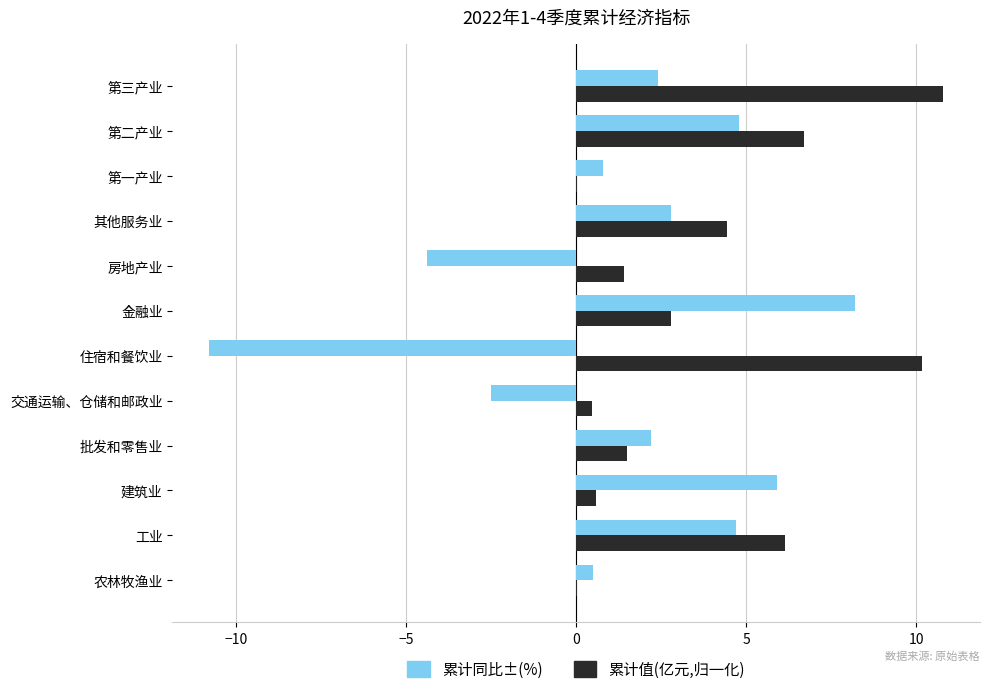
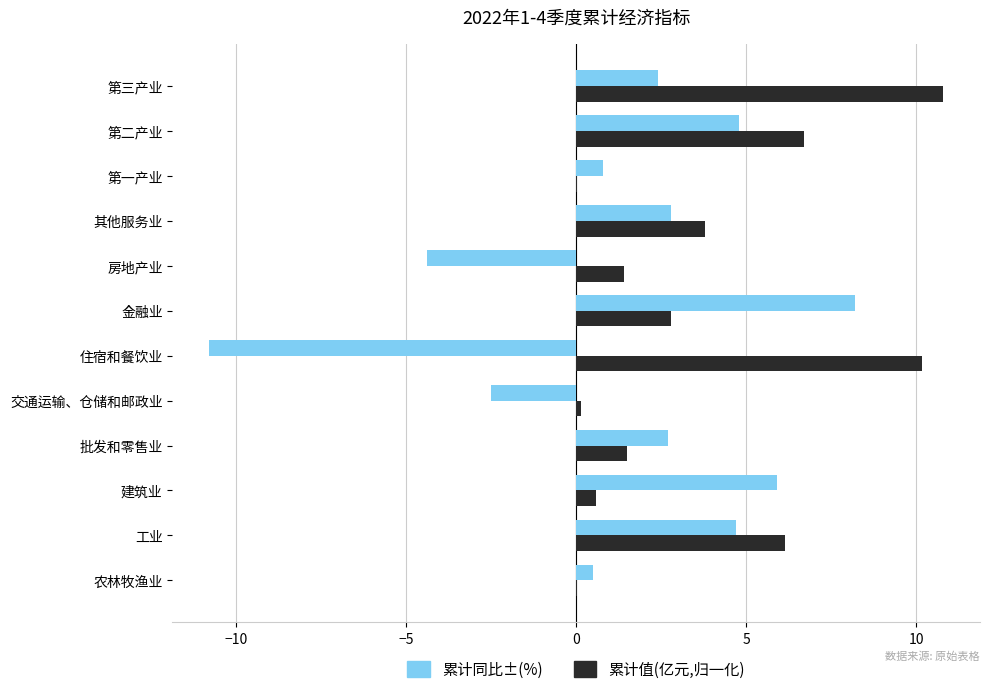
  {
    "累计同比±(%)": {
      "第三产业": 2.4,
      "第二产业": 4.8,
      "第一产业": 0.8,
      "其他服务业": 2.8,
      "房地产业": -4.4,
      "金融业": 8.2,
      "住宿和餐饮业": -10.8,
      "交通运输、仓储和邮政业": -2.5,
-     "批发和零售业": 2.2,
+     "批发和零售业": 2.7,
      "建筑业": 5.9,
      "工业": 4.7,
      "农林牧渔业": 0.5
    },
    "累计值(亿元,归一化)": {
      "第三产业": 10.8,
      "第二产业": 6.7,
-     "其他服务业": 4.4,
+     "其他服务业": 3.8,
      "房地产业": 1.4,
      "金融业": 2.8,
      "住宿和餐饮业": 10.2,
-     "交通运输、仓储和邮政业": 0.5,
+     "交通运输、仓储和邮政业": 0.1,
      "批发和零售业": 1.5,
      "建筑业": 0.6,
      "工业": 6.1
    }
  }
